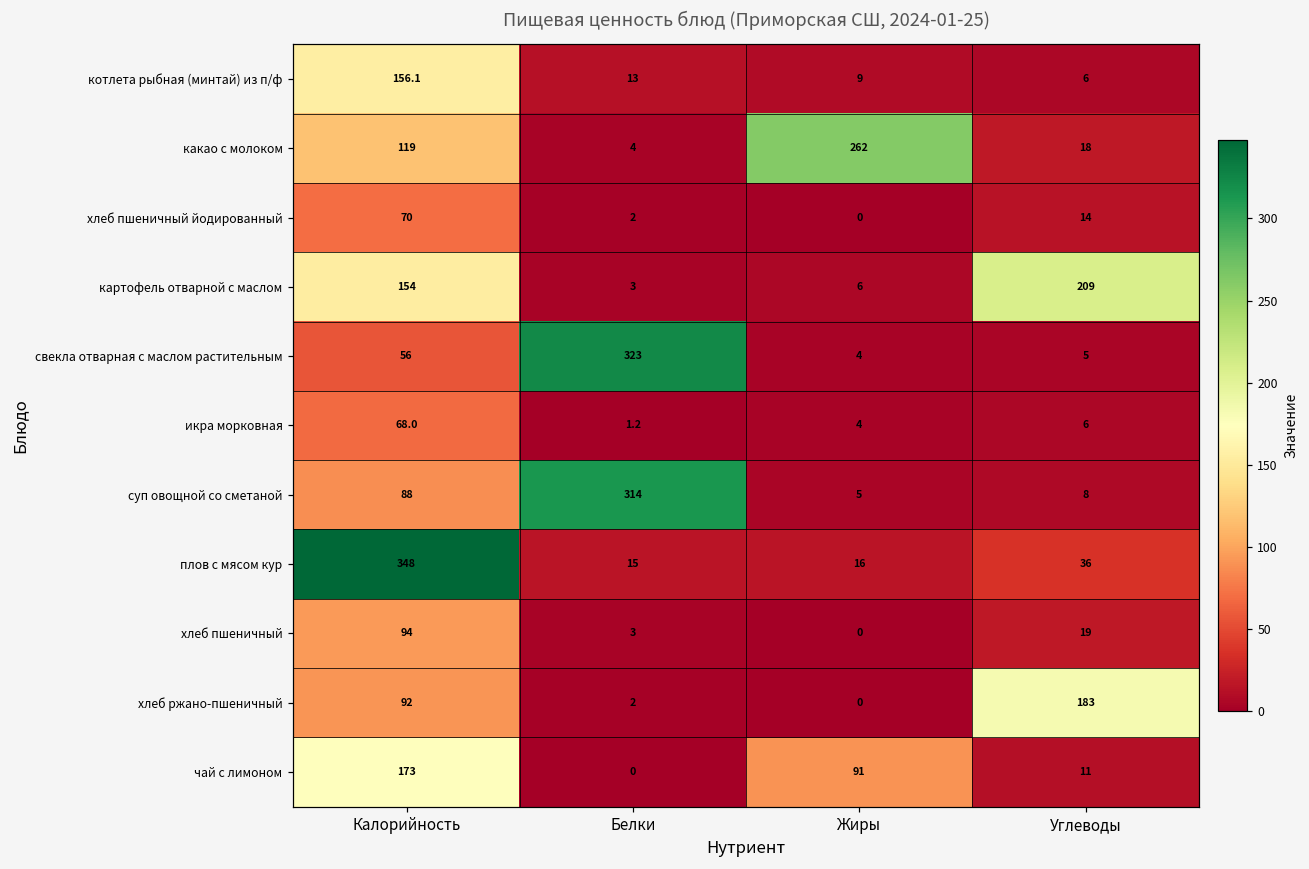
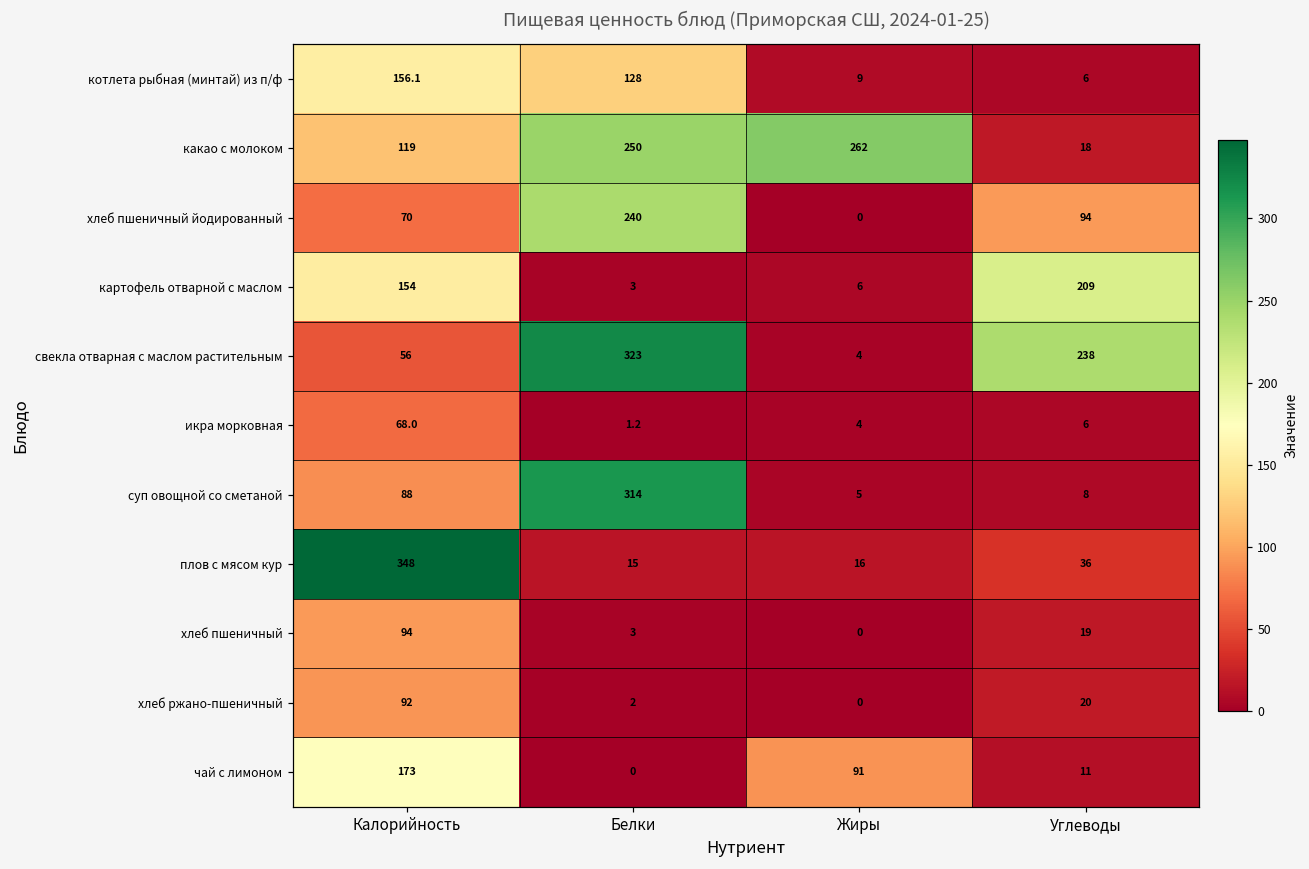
  {
    "котлета рыбная (минтай) из п/ф": {
      "Калорийность": 156.1,
-     "Белки": 13,
+     "Белки": 128,
      "Жиры": 9,
      "Углеводы": 6
    },
    "какао с молоком": {
      "Калорийность": 119,
-     "Белки": 4,
+     "Белки": 250,
      "Жиры": 262,
      "Углеводы": 18
    },
    "хлеб пшеничный йодированный": {
      "Калорийность": 70,
-     "Белки": 2,
+     "Белки": 240,
      "Жиры": 0,
-     "Углеводы": 14
+     "Углеводы": 94
    },
    "картофель отварной с маслом": {
      "Калорийность": 154,
      "Белки": 3,
      "Жиры": 6,
      "Углеводы": 209
    },
    "свекла отварная с маслом растительным": {
      "Калорийность": 56,
      "Белки": 323,
      "Жиры": 4,
-     "Углеводы": 5
+     "Углеводы": 238
    },
    "икра морковная": {
      "Калорийность": 68.0,
      "Белки": 1.2,
      "Жиры": 4,
      "Углеводы": 6
    },
    "суп овощной со сметаной": {
      "Калорийность": 88,
      "Белки": 314,
      "Жиры": 5,
      "Углеводы": 8
    },
    "плов с мясом кур": {
      "Калорийность": 348,
      "Белки": 15,
      "Жиры": 16,
      "Углеводы": 36
    },
    "хлеб пшеничный": {
      "Калорийность": 94,
      "Белки": 3,
      "Жиры": 0,
      "Углеводы": 19
    },
    "хлеб ржано-пшеничный": {
      "Калорийность": 92,
      "Белки": 2,
      "Жиры": 0,
-     "Углеводы": 183
+     "Углеводы": 20
    },
    "чай с лимоном": {
      "Калорийность": 173,
      "Белки": 0,
      "Жиры": 91,
      "Углеводы": 11
    }
  }
